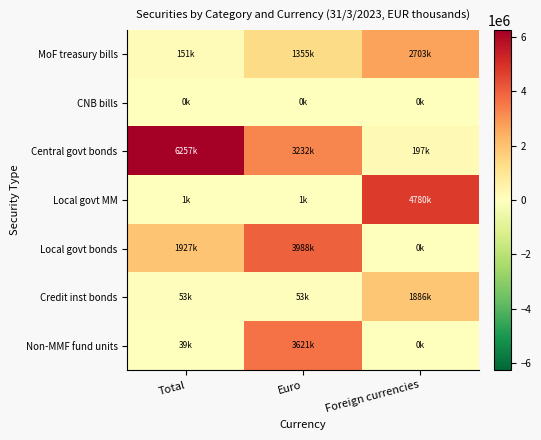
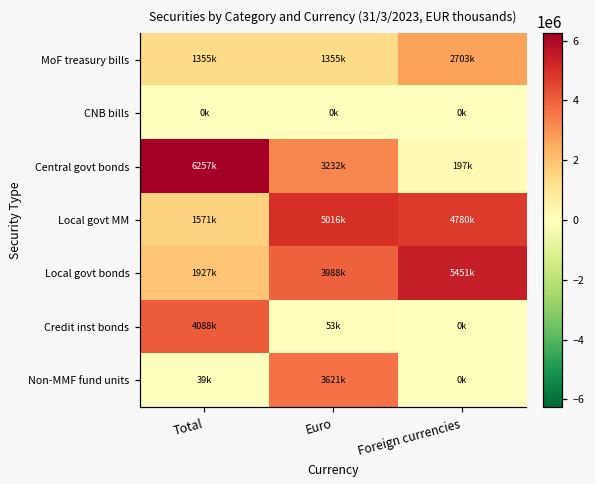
  {
    "MoF treasury bills": {
-     "Total": "151k",
+     "Total": "1355k",
      "Euro": "1355k",
      "Foreign currencies": "2703k"
    },
    "CNB bills": {
      "Total": "0k",
      "Euro": "0k",
      "Foreign currencies": "0k"
    },
    "Central govt bonds": {
      "Total": "6257k",
      "Euro": "3232k",
      "Foreign currencies": "197k"
    },
    "Local govt MM": {
-     "Total": "1k",
-     "Euro": "1k",
+     "Total": "1571k",
+     "Euro": "5016k",
      "Foreign currencies": "4780k"
    },
    "Local govt bonds": {
      "Total": "1927k",
      "Euro": "3988k",
-     "Foreign currencies": "0k"
+     "Foreign currencies": "5451k"
    },
    "Credit inst bonds": {
-     "Total": "53k",
+     "Total": "4088k",
      "Euro": "53k",
-     "Foreign currencies": "1886k"
+     "Foreign currencies": "0k"
    },
    "Non-MMF fund units": {
      "Total": "39k",
      "Euro": "3621k",
      "Foreign currencies": "0k"
    }
  }
